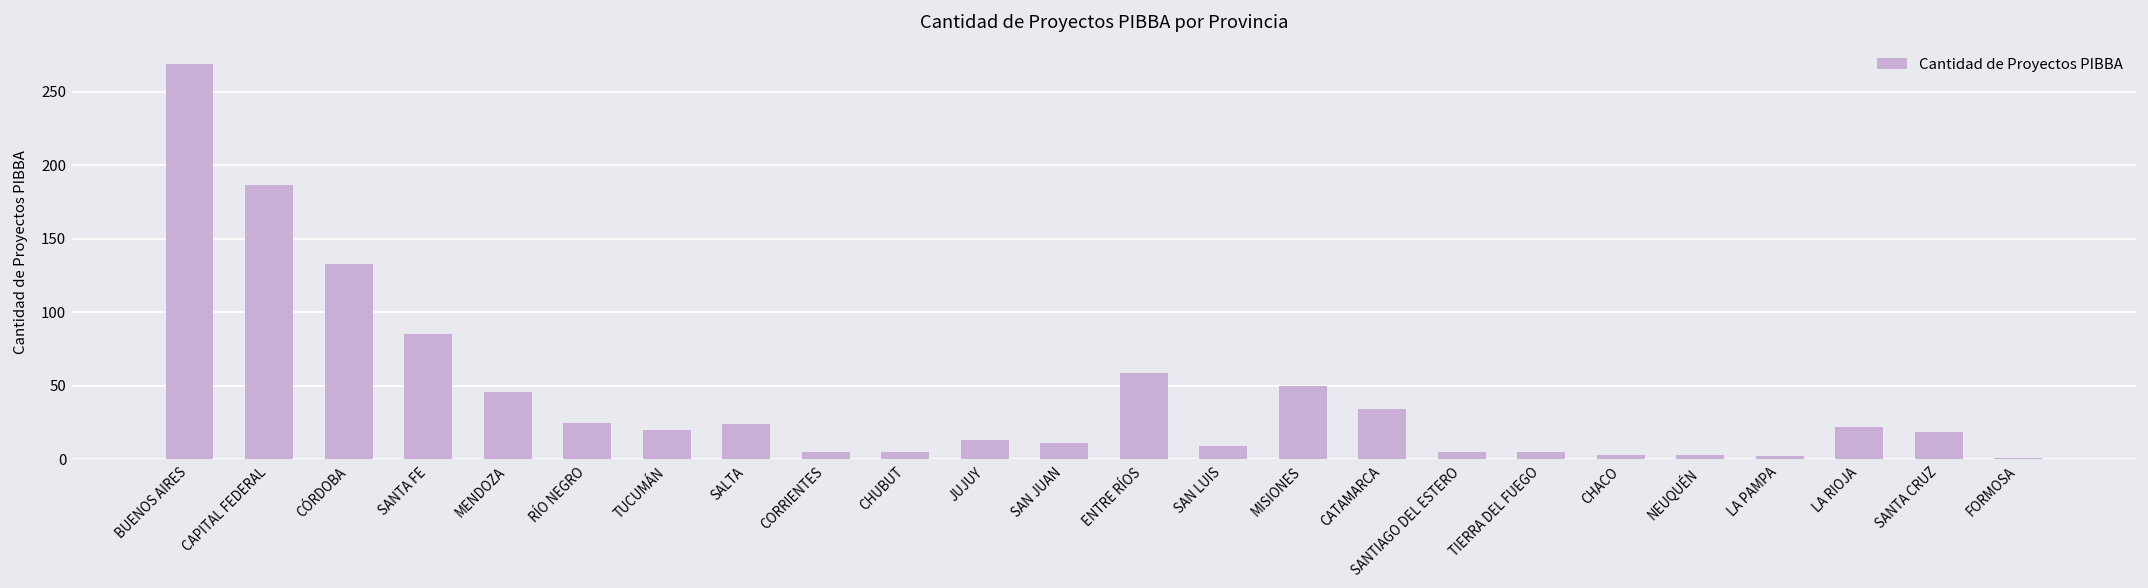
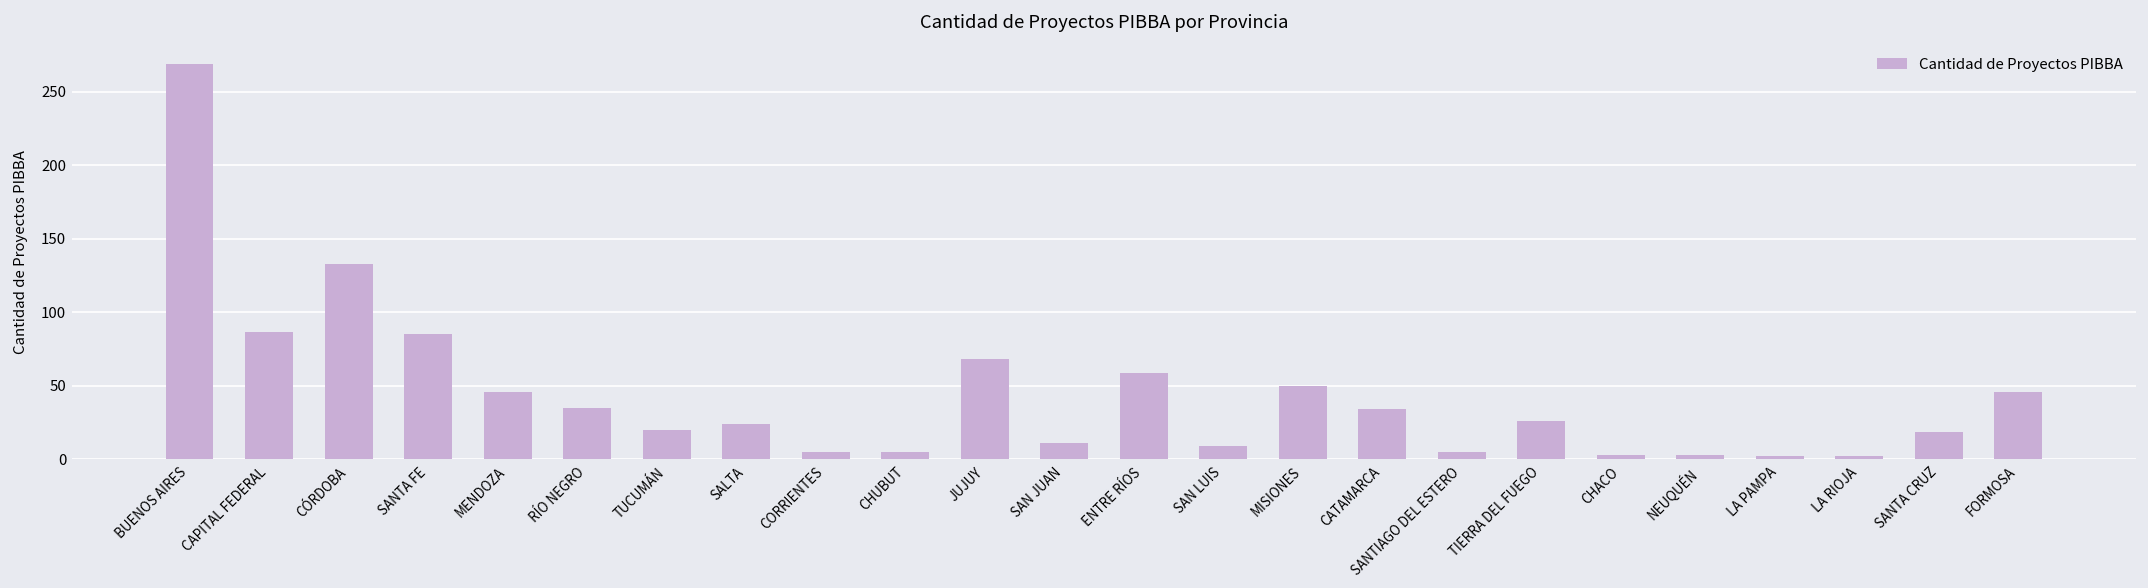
  {
    "BUENOS AIRES": 269,
-   "CAPITAL FEDERAL": 187,
+   "CAPITAL FEDERAL": 87,
    "CÓRDOBA": 133,
    "SANTA FE": 85,
    "MENDOZA": 46,
-   "RÍO NEGRO": 25,
+   "RÍO NEGRO": 35,
    "TUCUMÁN": 20,
    "SALTA": 24,
    "CORRIENTES": 5,
    "CHUBUT": 5,
-   "JUJUY": 13,
+   "JUJUY": 68,
    "SAN JUAN": 11,
    "ENTRE RÍOS": 59,
    "SAN LUIS": 9,
    "MISIONES": 50,
    "CATAMARCA": 34,
    "SANTIAGO DEL ESTERO": 5,
-   "TIERRA DEL FUEGO": 5,
+   "TIERRA DEL FUEGO": 26,
    "CHACO": 3,
    "NEUQUÉN": 3,
-   "LA RIOJA": 22,
+   "LA RIOJA": 2,
    "SANTA CRUZ": 19,
-   "FORMOSA": 1
+   "FORMOSA": 46
  }
